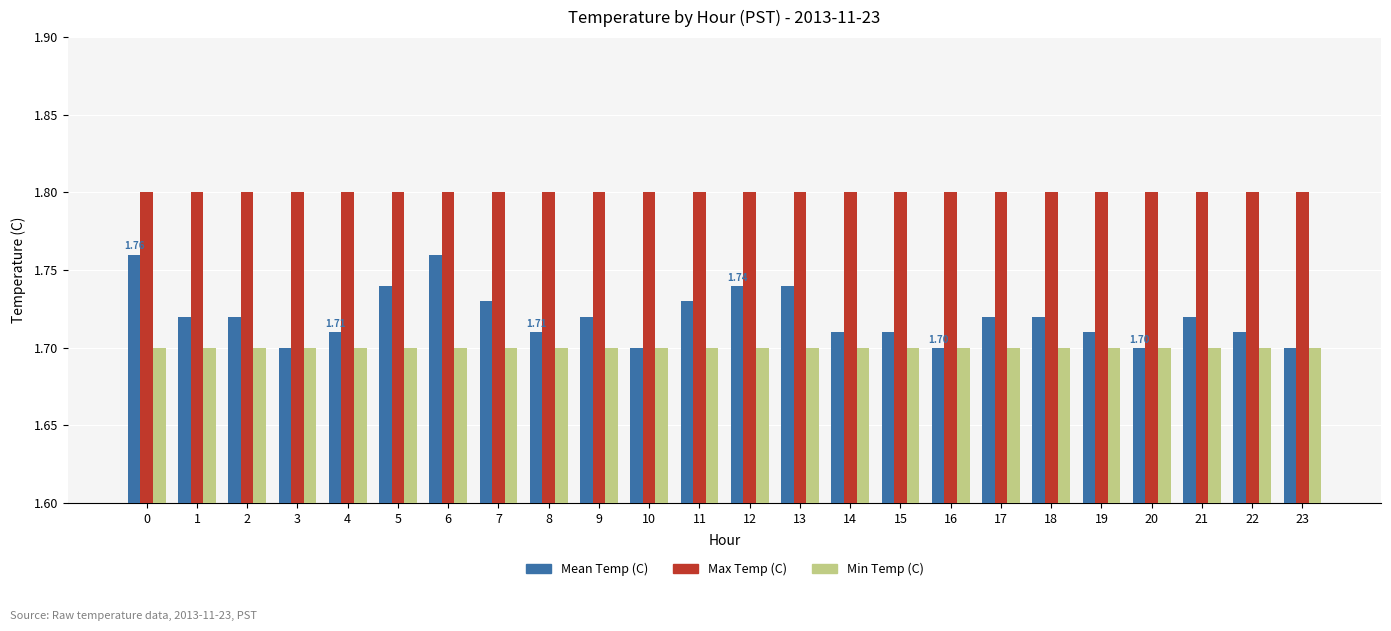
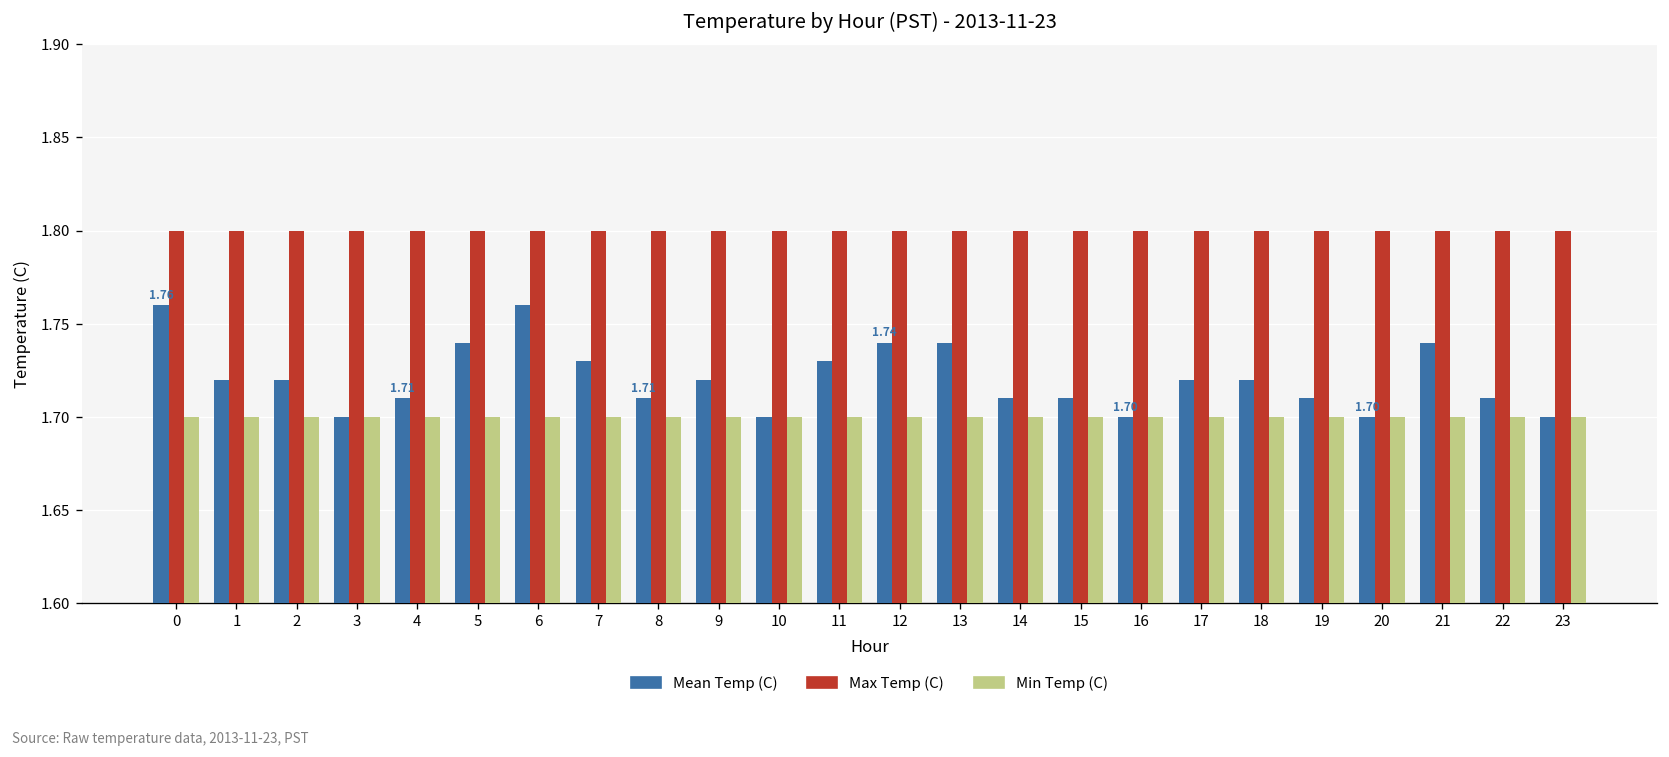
  {
    "Mean Temp (C)": {
      "1": 1.72,
      "2": 1.72,
      "3": 1.70,
      "5": 1.74,
      "6": 1.76,
      "7": 1.73,
      "9": 1.72,
      "10": 1.70,
      "11": 1.73,
      "13": 1.74,
      "14": 1.71,
      "15": 1.71,
      "17": 1.72,
      "18": 1.72,
      "19": 1.71,
-     "21": 1.72,
+     "21": 1.74,
      "22": 1.71,
      "23": 1.70
    },
    "Max Temp (C)": {
      "0": 1.80,
      "1": 1.80,
      "2": 1.80,
      "3": 1.80,
      "4": 1.80,
      "5": 1.80,
      "6": 1.80,
      "7": 1.80,
      "8": 1.80,
      "9": 1.80,
      "10": 1.80,
      "11": 1.80,
      "12": 1.80,
      "13": 1.80,
      "14": 1.80,
      "15": 1.80,
      "16": 1.80,
      "17": 1.80,
      "18": 1.80,
      "19": 1.80,
      "20": 1.80,
      "21": 1.80,
      "22": 1.80,
      "23": 1.80
    },
    "Min Temp (C)": {
      "0": 1.70,
      "1": 1.70,
      "2": 1.70,
      "3": 1.70,
      "4": 1.70,
      "5": 1.70,
      "6": 1.70,
      "7": 1.70,
      "8": 1.70,
      "9": 1.70,
      "10": 1.70,
      "11": 1.70,
      "12": 1.70,
      "13": 1.70,
      "14": 1.70,
      "17": 1.70,
      "18": 1.70,
      "21": 1.70,
      "22": 1.70,
      "23": 1.70
    }
  }
